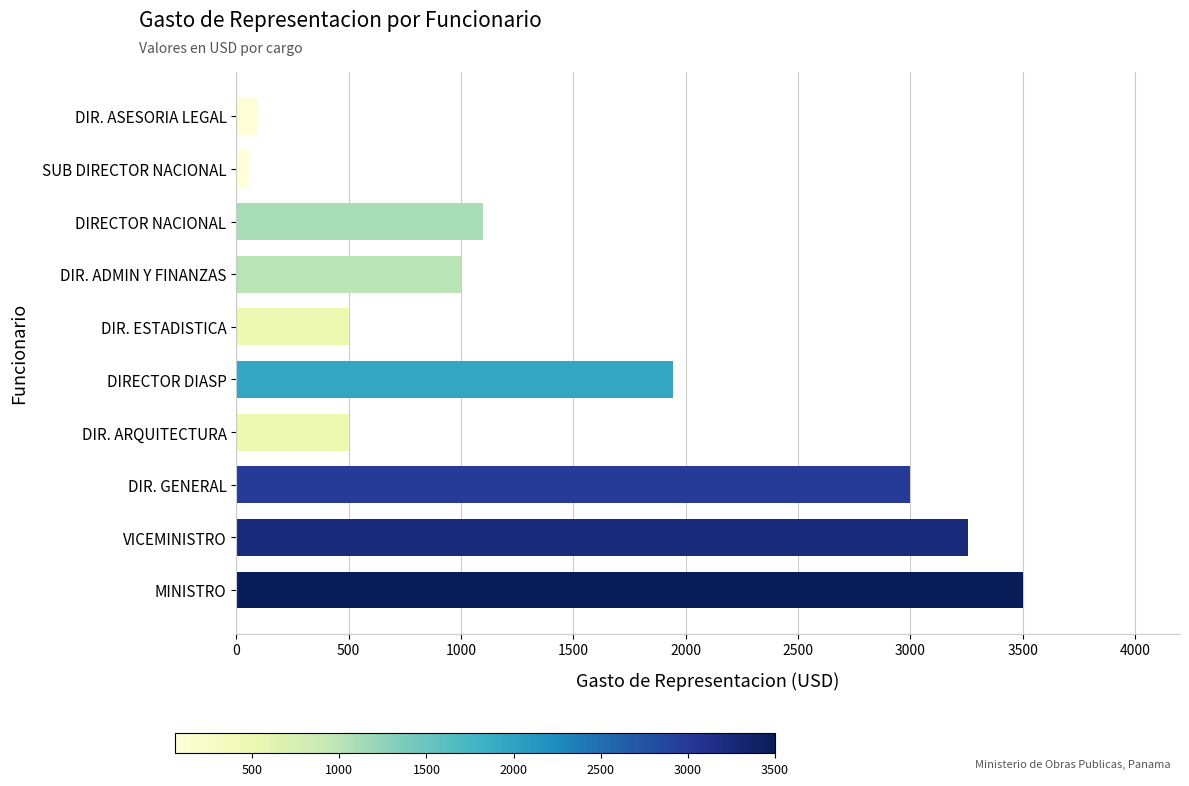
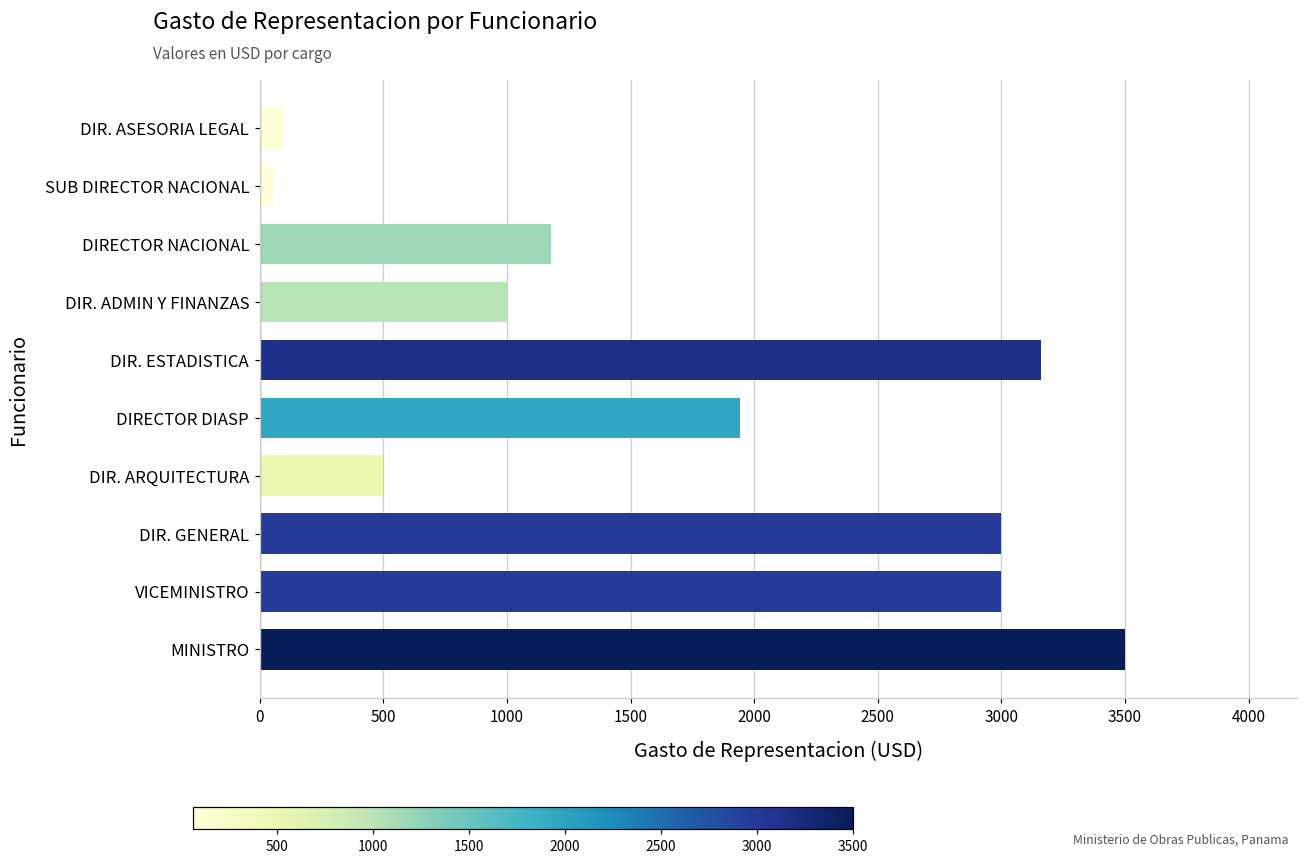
  {
    "DIR. ASESORIA LEGAL": 100,
    "SUB DIRECTOR NACIONAL": 60,
-   "DIRECTOR NACIONAL": 1100,
+   "DIRECTOR NACIONAL": 1180,
    "DIR. ADMIN Y FINANZAS": 1000,
-   "DIR. ESTADISTICA": 500,
+   "DIR. ESTADISTICA": 3160,
    "DIRECTOR DIASP": 1940,
    "DIR. ARQUITECTURA": 500,
    "DIR. GENERAL": 3000,
-   "VICEMINISTRO": 3260,
+   "VICEMINISTRO": 3000,
    "MINISTRO": 3500
  }
